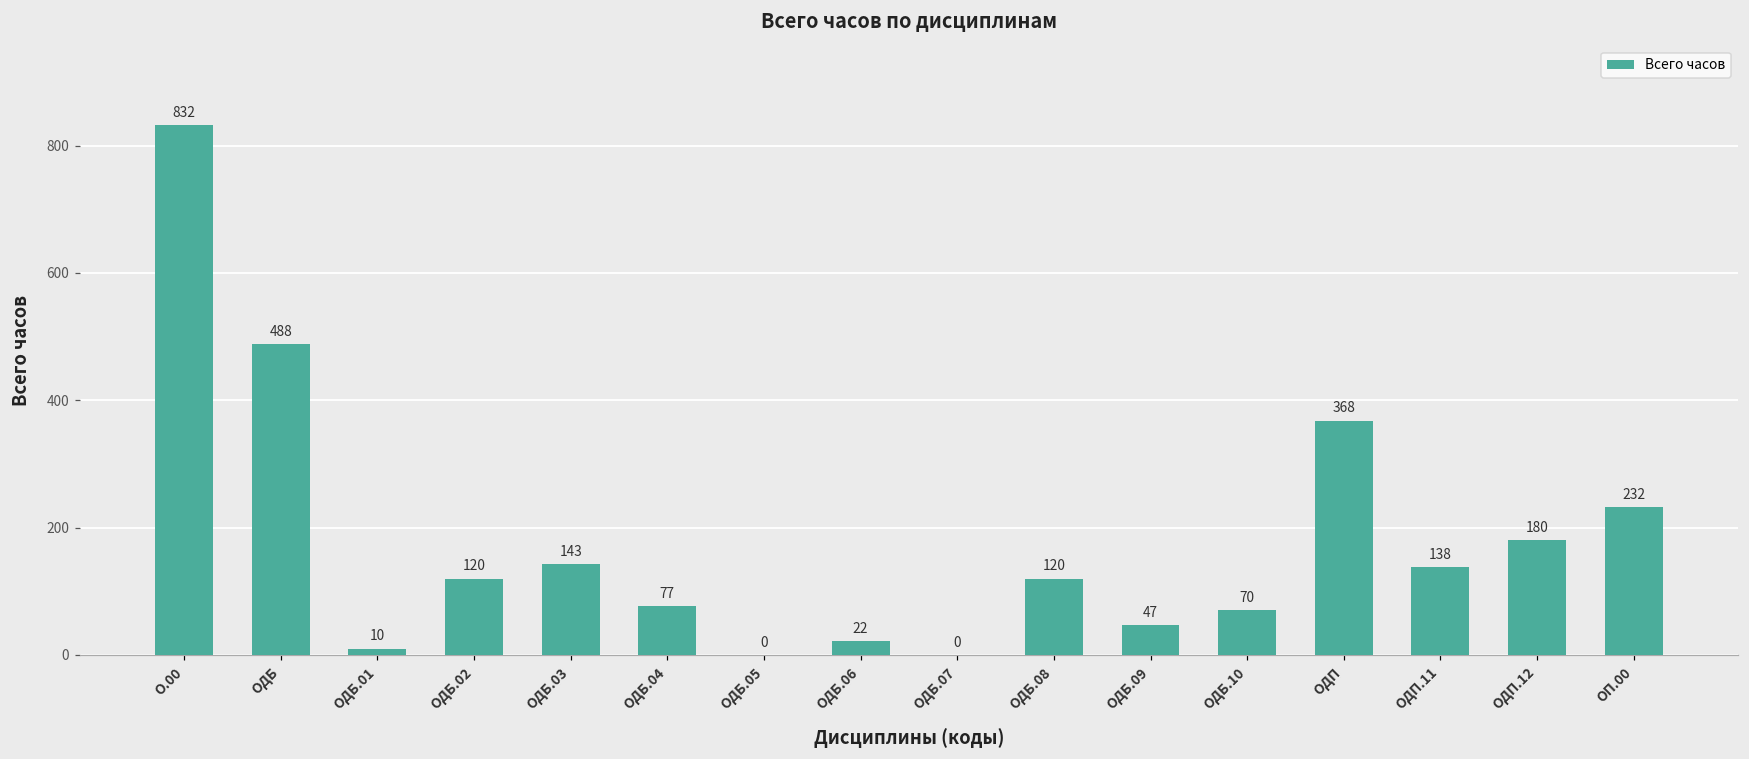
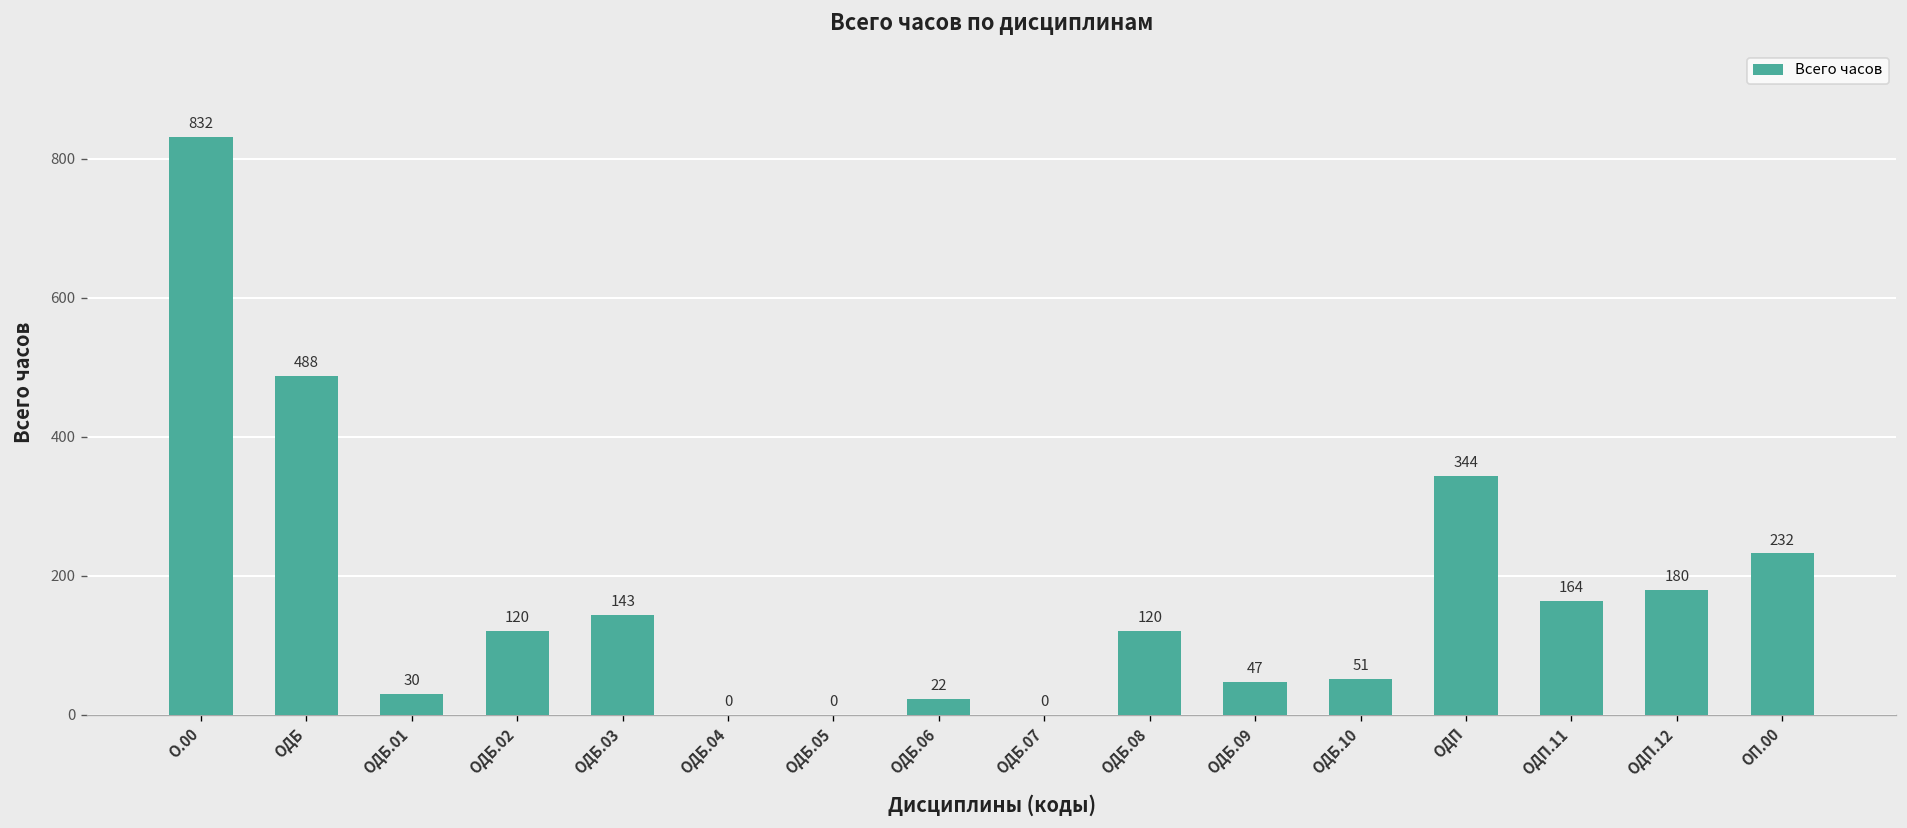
  {
    "О.00": 832,
    "ОДБ": 488,
-   "ОДБ.01": 10,
+   "ОДБ.01": 30,
    "ОДБ.02": 120,
    "ОДБ.03": 143,
-   "ОДБ.04": 77,
+   "ОДБ.04": 0,
    "ОДБ.05": 0,
    "ОДБ.06": 22,
    "ОДБ.07": 0,
    "ОДБ.08": 120,
    "ОДБ.09": 47,
-   "ОДБ.10": 70,
-   "ОДП": 368,
-   "ОДП.11": 138,
+   "ОДБ.10": 51,
+   "ОДП": 344,
+   "ОДП.11": 164,
    "ОДП.12": 180,
    "ОП.00": 232
  }
